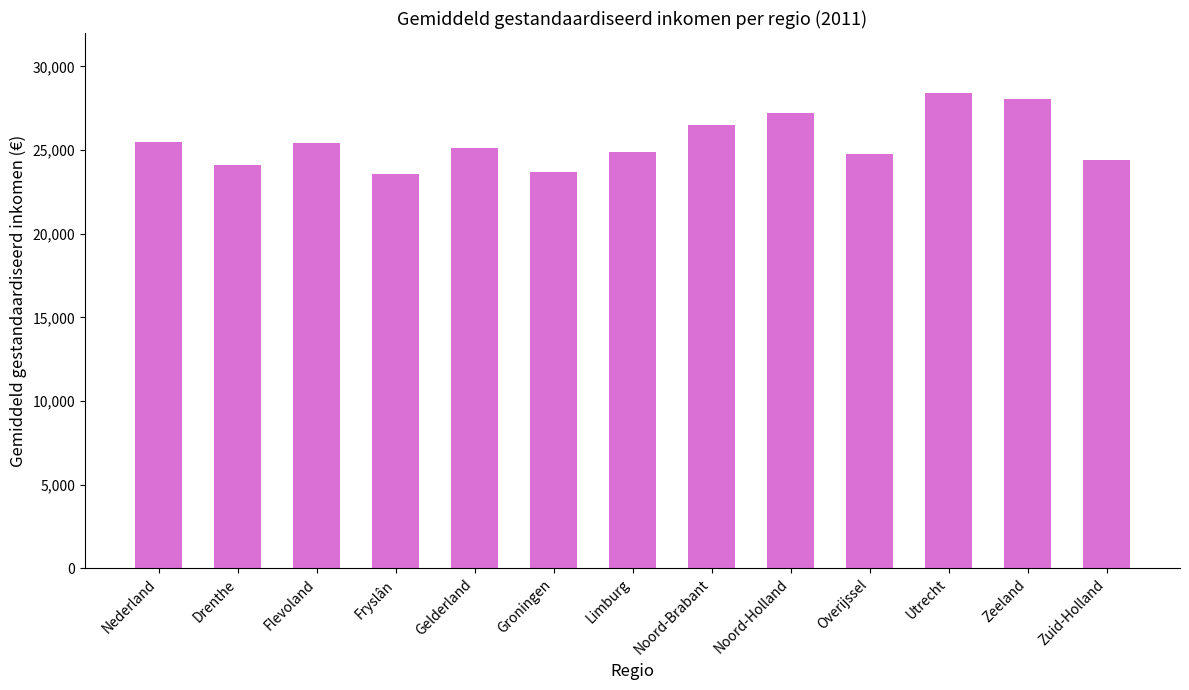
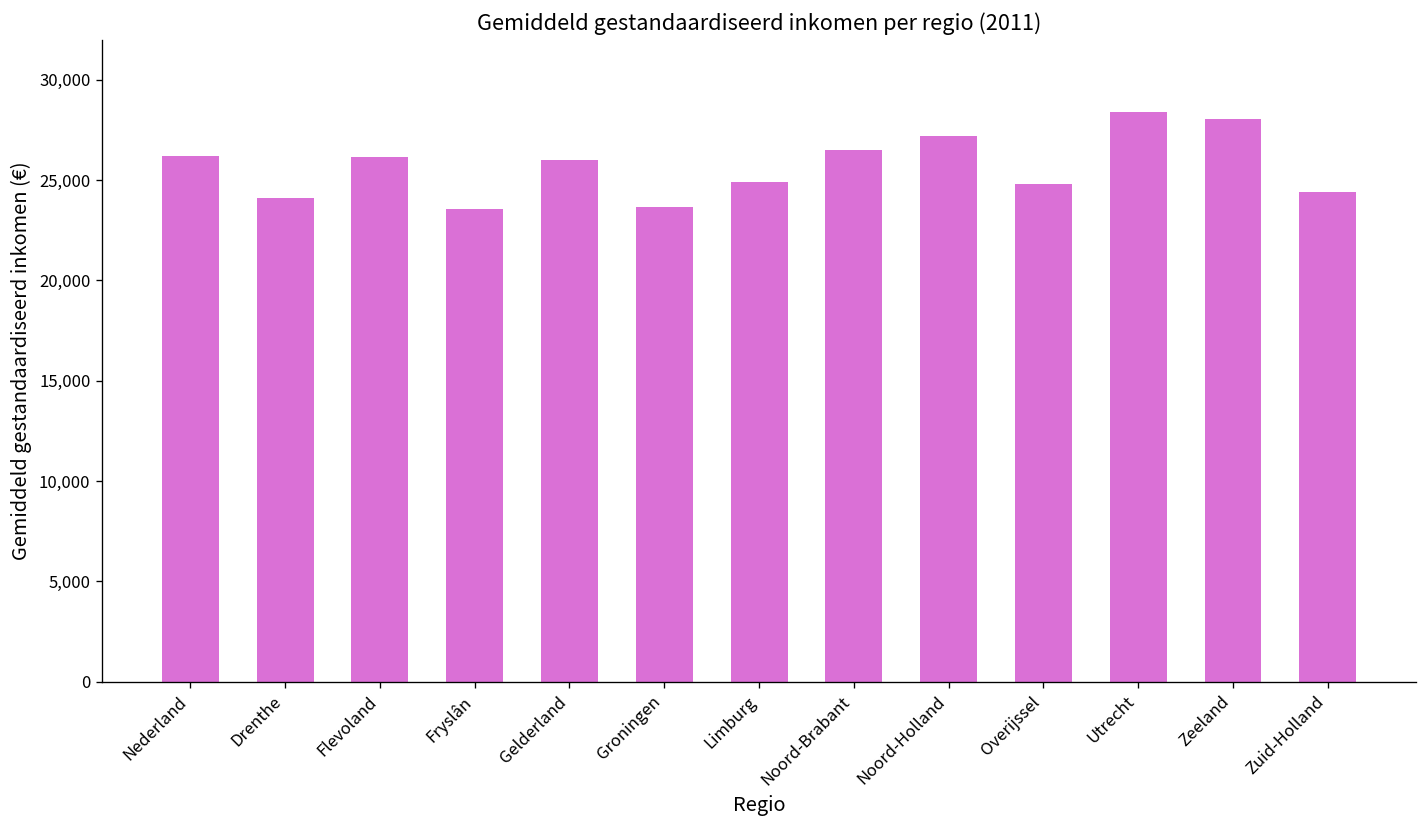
  {
-   "Nederland": "25,500",
+   "Nederland": "26,200",
    "Drenthe": "24,100",
-   "Flevoland": "25,400",
+   "Flevoland": "26,100",
    "Fryslân": "23,600",
-   "Gelderland": "25,100",
+   "Gelderland": "26,000",
    "Groningen": "23,700",
    "Limburg": "24,900",
    "Noord-Brabant": "26,500",
    "Noord-Holland": "27,200",
    "Overijssel": "24,800",
    "Utrecht": "28,400",
    "Zeeland": "28,100",
    "Zuid-Holland": "24,400"
  }
